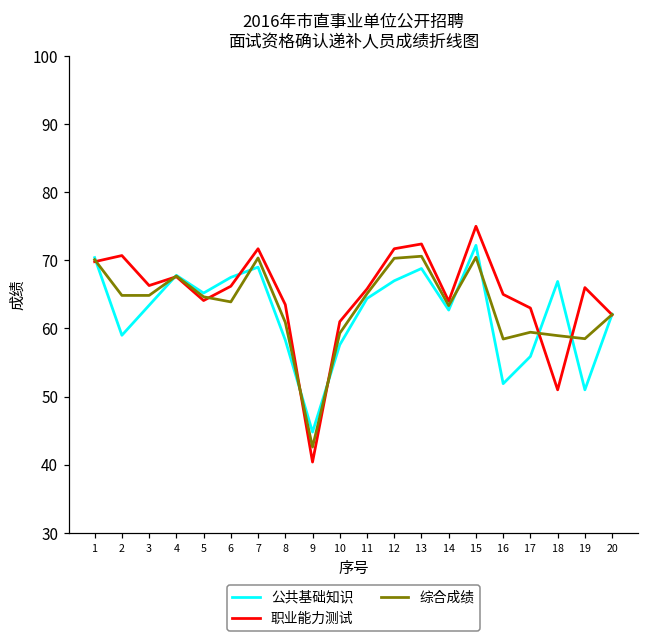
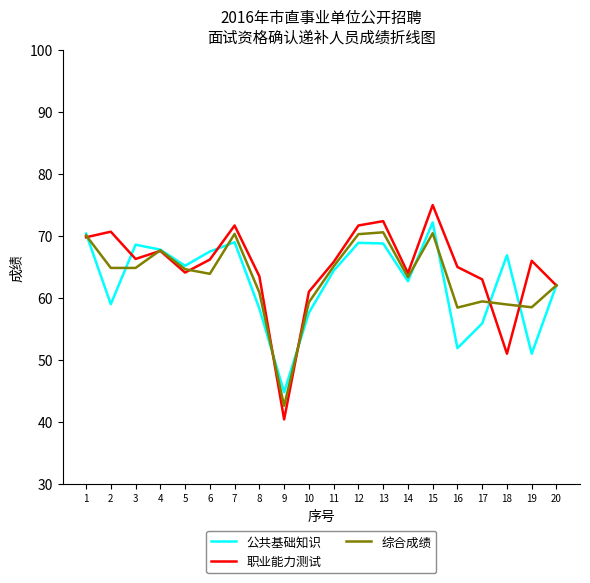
  {
    "公共基础知识": {
      "2": 59,
-     "3": 63,
+     "3": 69,
      "5": 65,
      "6": 68,
      "7": 69,
      "8": 58,
      "9": 45,
      "10": 58,
      "11": 64,
-     "12": 67,
+     "12": 69,
      "13": 69,
      "14": 63,
      "15": 72,
      "16": 52,
      "17": 56,
      "18": 67,
      "19": 51
    },
    "职业能力测试": {
      "2": 71,
      "3": 66,
      "5": 64,
      "6": 66,
      "7": 72,
      "8": 64,
      "9": 40,
      "10": 61,
      "11": 66,
      "12": 72,
      "13": 72,
      "14": 64,
      "15": 75,
      "16": 65,
      "17": 63,
      "18": 51,
      "19": 66
    },
    "综合成绩": {
      "2": 65,
      "3": 65,
      "5": 65,
      "6": 64,
      "7": 70,
      "8": 61,
      "9": 43,
      "10": 59,
      "11": 65,
      "12": 70,
      "13": 71,
      "14": 63,
      "15": 70,
      "16": 58,
      "17": 59,
      "18": 59,
      "19": 59
    }
  }
